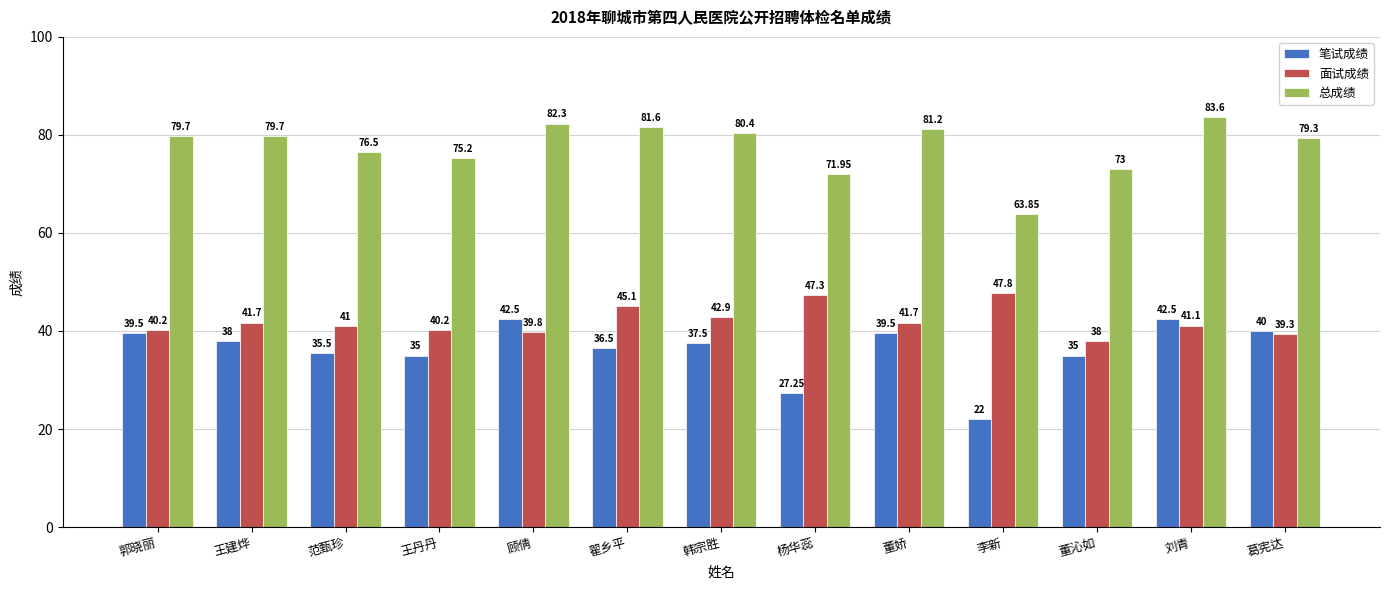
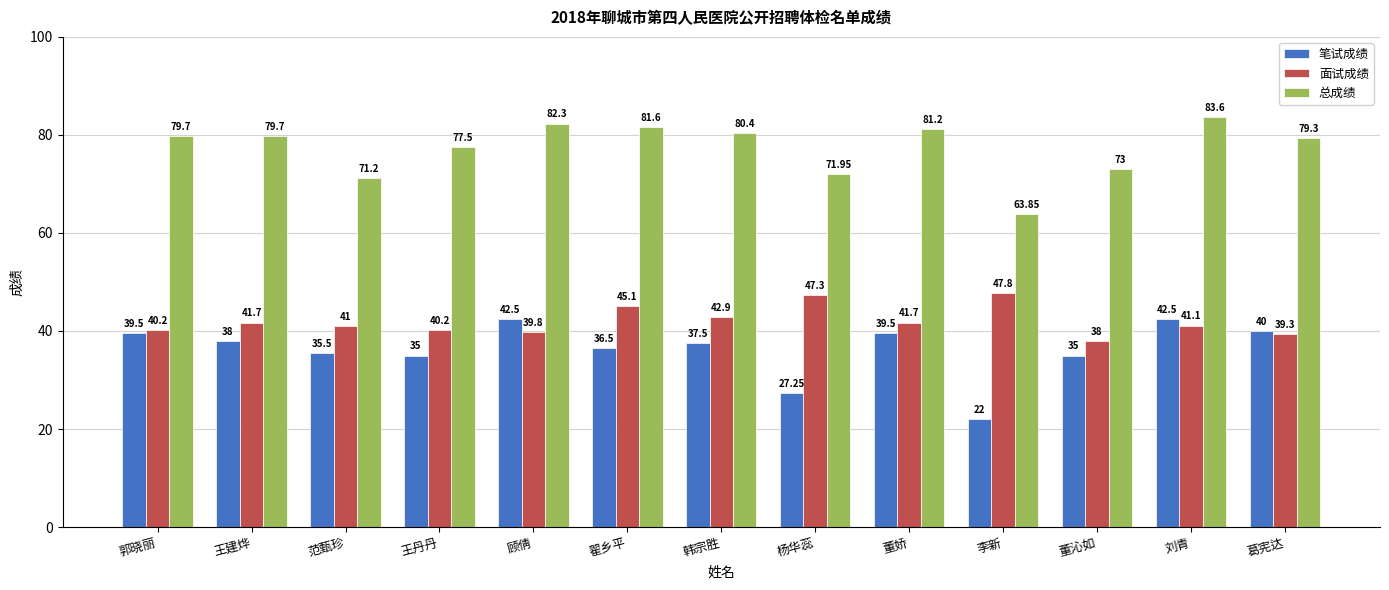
  {
    "笔试成绩": {
      "郭晓丽": 39.5,
      "王建烨": 38,
      "范甄珍": 35.5,
      "王丹丹": 35,
      "顾倩": 42.5,
      "翟乡平": 36.5,
      "韩宗胜": 37.5,
      "杨华蕊": 27.25,
      "董娇": 39.5,
      "李新": 22,
      "董沁如": 35,
      "刘青": 42.5,
      "葛宪达": 40
    },
    "面试成绩": {
      "郭晓丽": 40.2,
      "王建烨": 41.7,
      "范甄珍": 41,
      "王丹丹": 40.2,
      "顾倩": 39.8,
      "翟乡平": 45.1,
      "韩宗胜": 42.9,
      "杨华蕊": 47.3,
      "董娇": 41.7,
      "李新": 47.8,
      "董沁如": 38,
      "刘青": 41.1,
      "葛宪达": 39.3
    },
    "总成绩": {
      "郭晓丽": 79.7,
      "王建烨": 79.7,
-     "范甄珍": 76.5,
-     "王丹丹": 75.2,
+     "范甄珍": 71.2,
+     "王丹丹": 77.5,
      "顾倩": 82.3,
      "翟乡平": 81.6,
      "韩宗胜": 80.4,
      "杨华蕊": 71.95,
      "董娇": 81.2,
      "李新": 63.85,
      "董沁如": 73,
      "刘青": 83.6,
      "葛宪达": 79.3
    }
  }
